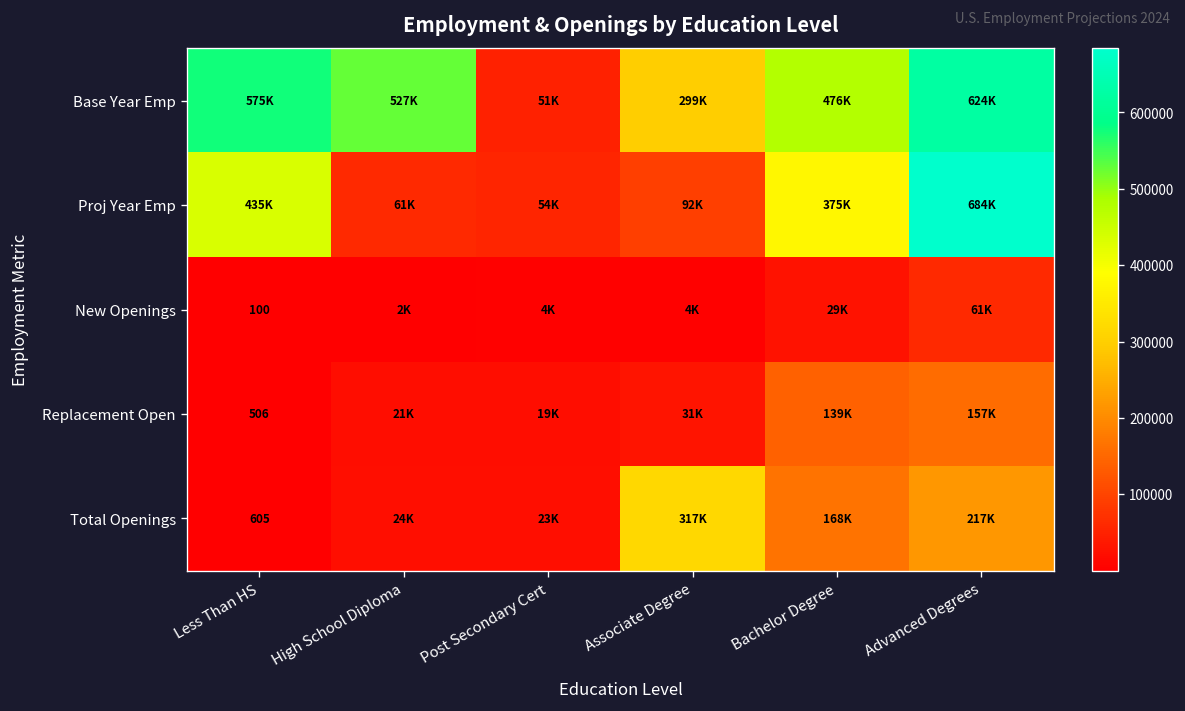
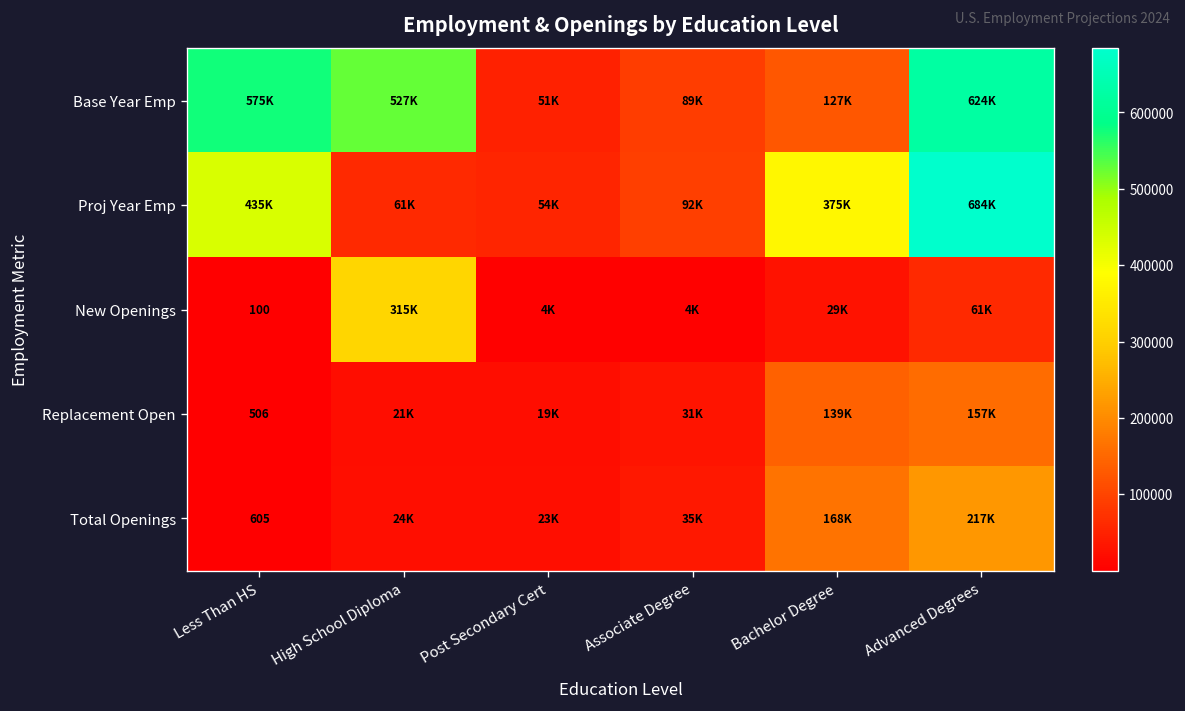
  {
    "Base Year Emp": {
      "Less Than HS": "575K",
      "High School Diploma": "527K",
      "Post Secondary Cert": "51K",
-     "Associate Degree": "299K",
-     "Bachelor Degree": "476K",
+     "Associate Degree": "89K",
+     "Bachelor Degree": "127K",
      "Advanced Degrees": "624K"
    },
    "Proj Year Emp": {
      "Less Than HS": "435K",
      "High School Diploma": "61K",
      "Post Secondary Cert": "54K",
      "Associate Degree": "92K",
      "Bachelor Degree": "375K",
      "Advanced Degrees": "684K"
    },
    "New Openings": {
      "Less Than HS": "100",
-     "High School Diploma": "2K",
+     "High School Diploma": "315K",
      "Post Secondary Cert": "4K",
      "Associate Degree": "4K",
      "Bachelor Degree": "29K",
      "Advanced Degrees": "61K"
    },
    "Replacement Open": {
      "Less Than HS": "506",
      "High School Diploma": "21K",
      "Post Secondary Cert": "19K",
      "Associate Degree": "31K",
      "Bachelor Degree": "139K",
      "Advanced Degrees": "157K"
    },
    "Total Openings": {
      "Less Than HS": "605",
      "High School Diploma": "24K",
      "Post Secondary Cert": "23K",
-     "Associate Degree": "317K",
+     "Associate Degree": "35K",
      "Bachelor Degree": "168K",
      "Advanced Degrees": "217K"
    }
  }
